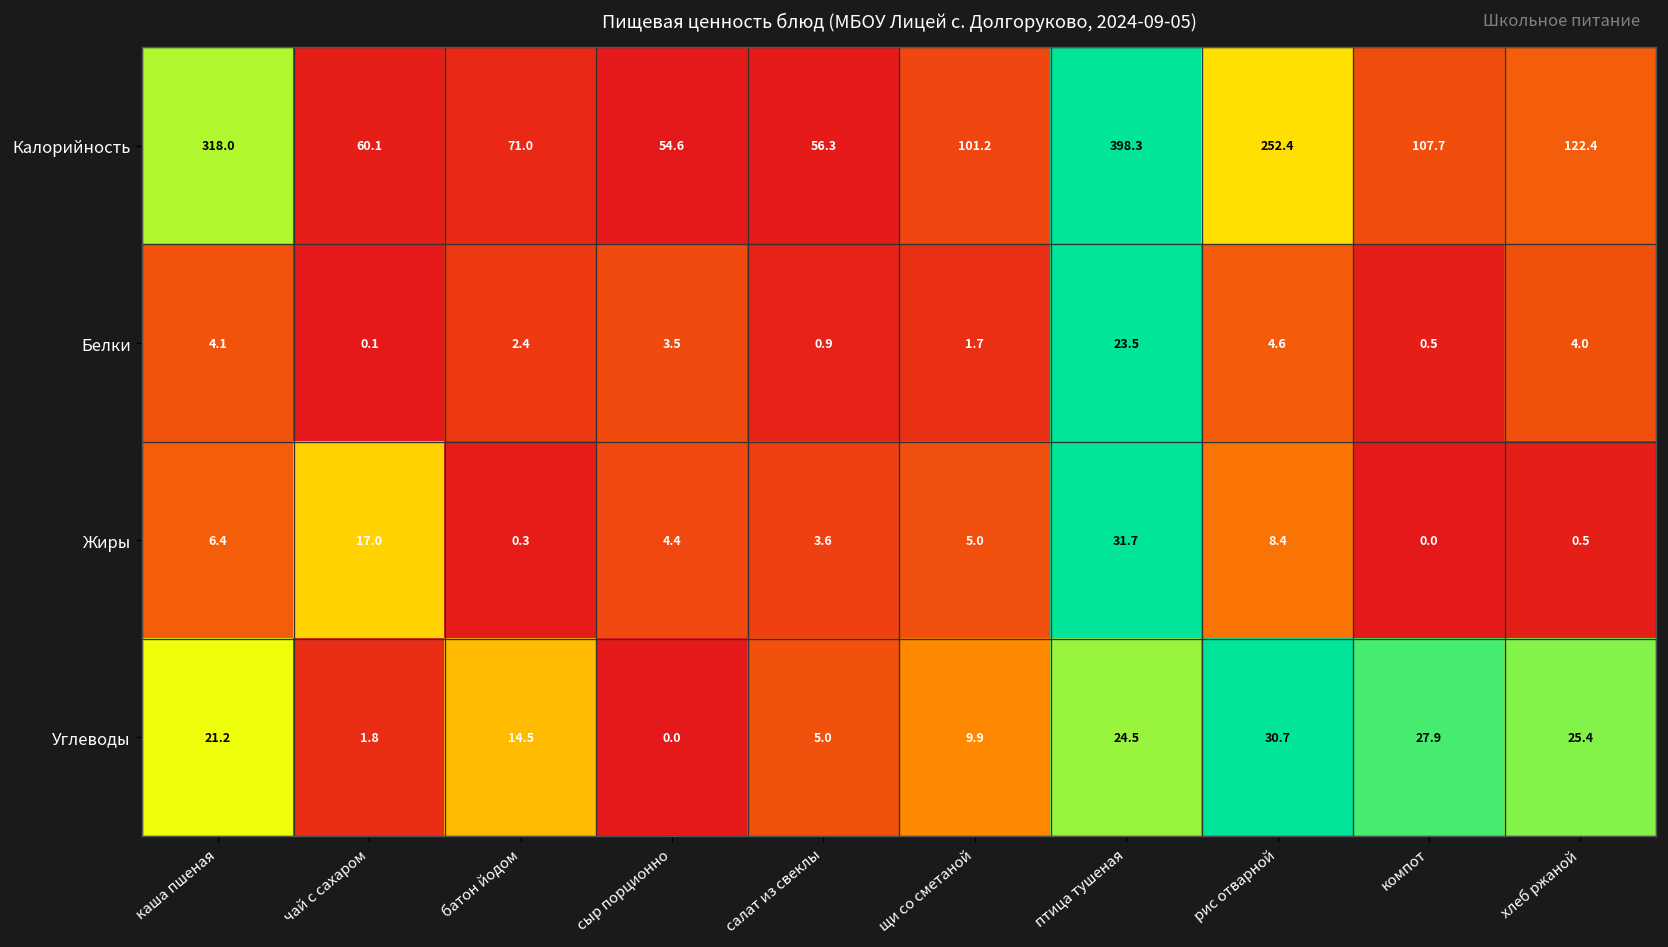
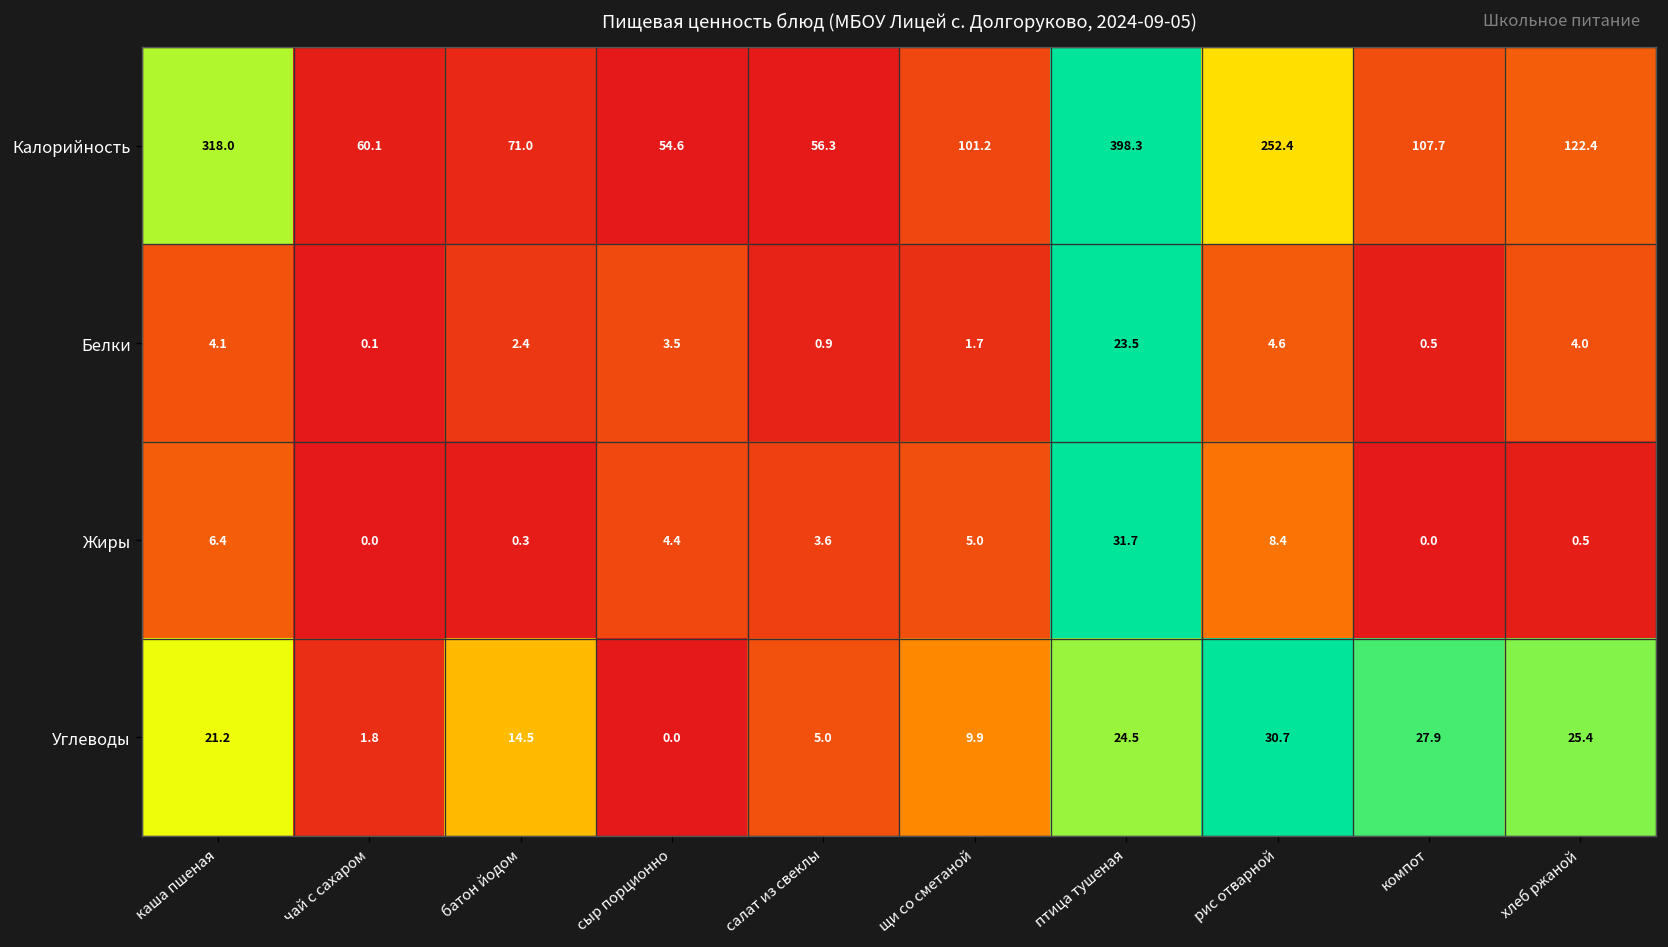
  {
    "Калорийность": {
      "каша пшеная": 318.0,
      "чай с сахаром": 60.1,
      "батон йодом": 71.0,
      "сыр порционно": 54.6,
      "салат из свеклы": 56.3,
      "щи со сметаной": 101.2,
      "птица тушеная": 398.3,
      "рис отварной": 252.4,
      "компот": 107.7,
      "хлеб ржаной": 122.4
    },
    "Белки": {
      "каша пшеная": 4.1,
      "чай с сахаром": 0.1,
      "батон йодом": 2.4,
      "сыр порционно": 3.5,
      "салат из свеклы": 0.9,
      "щи со сметаной": 1.7,
      "птица тушеная": 23.5,
      "рис отварной": 4.6,
      "компот": 0.5,
      "хлеб ржаной": 4.0
    },
    "Жиры": {
      "каша пшеная": 6.4,
-     "чай с сахаром": 17.0,
+     "чай с сахаром": 0.0,
      "батон йодом": 0.3,
      "сыр порционно": 4.4,
      "салат из свеклы": 3.6,
      "щи со сметаной": 5.0,
      "птица тушеная": 31.7,
      "рис отварной": 8.4,
      "компот": 0.0,
      "хлеб ржаной": 0.5
    },
    "Углеводы": {
      "каша пшеная": 21.2,
      "чай с сахаром": 1.8,
      "батон йодом": 14.5,
      "сыр порционно": 0.0,
      "салат из свеклы": 5.0,
      "щи со сметаной": 9.9,
      "птица тушеная": 24.5,
      "рис отварной": 30.7,
      "компот": 27.9,
      "хлеб ржаной": 25.4
    }
  }
